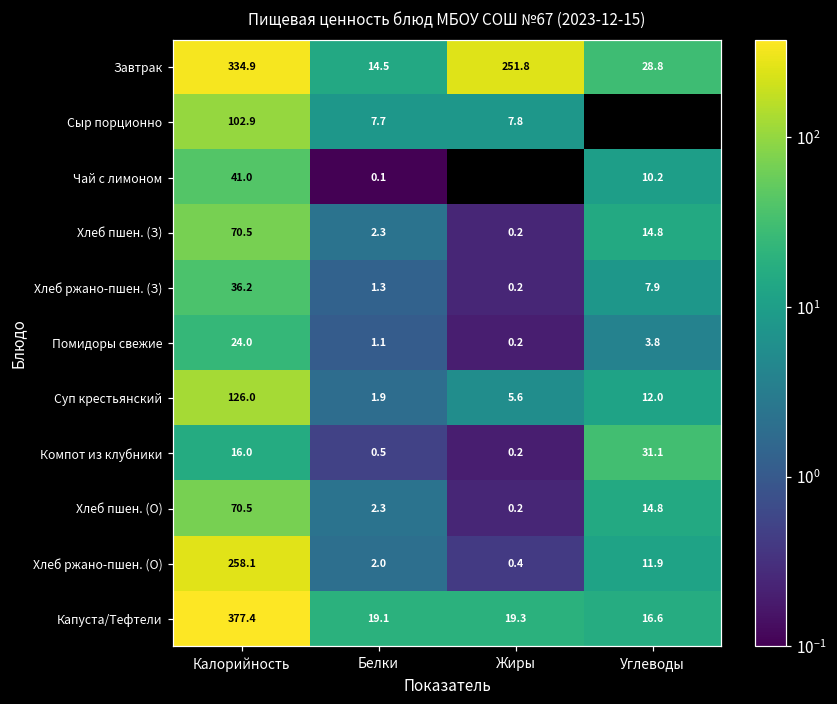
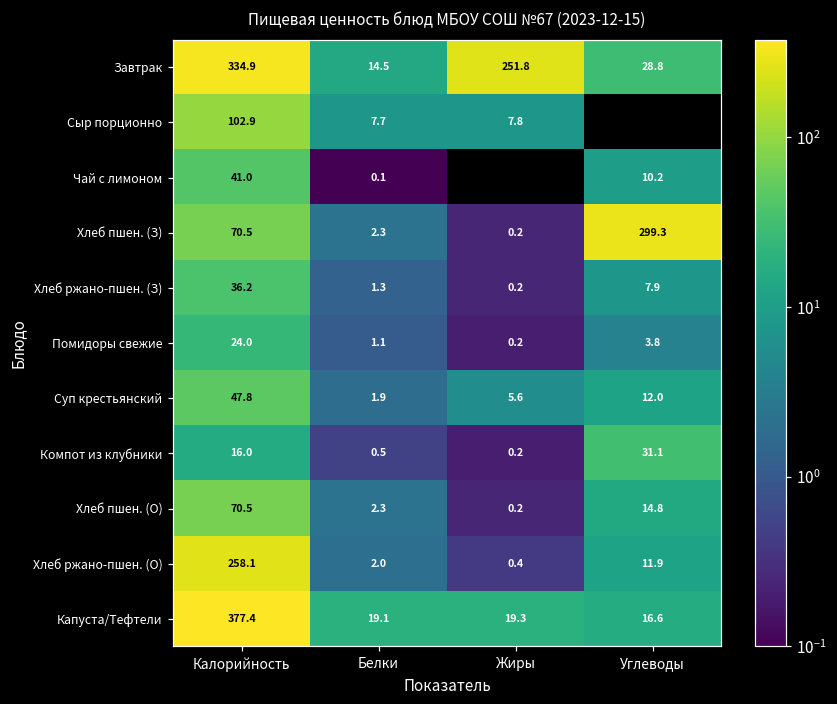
  {
    "Завтрак": {
      "Калорийность": 334.9,
      "Белки": 14.5,
      "Жиры": 251.8,
      "Углеводы": 28.8
    },
    "Сыр порционно": {
      "Калорийность": 102.9,
      "Белки": 7.7,
      "Жиры": 7.8
    },
    "Чай с лимоном": {
      "Калорийность": 41.0,
      "Белки": 0.1,
      "Углеводы": 10.2
    },
    "Хлеб пшен. (З)": {
      "Калорийность": 70.5,
      "Белки": 2.3,
      "Жиры": 0.2,
-     "Углеводы": 14.8
+     "Углеводы": 299.3
    },
    "Хлеб ржано-пшен. (З)": {
      "Калорийность": 36.2,
      "Белки": 1.3,
      "Жиры": 0.2,
      "Углеводы": 7.9
    },
    "Помидоры свежие": {
      "Калорийность": 24.0,
      "Белки": 1.1,
      "Жиры": 0.2,
      "Углеводы": 3.8
    },
    "Суп крестьянский": {
-     "Калорийность": 126.0,
+     "Калорийность": 47.8,
      "Белки": 1.9,
      "Жиры": 5.6,
      "Углеводы": 12.0
    },
    "Компот из клубники": {
      "Калорийность": 16.0,
      "Белки": 0.5,
      "Жиры": 0.2,
      "Углеводы": 31.1
    },
    "Хлеб пшен. (О)": {
      "Калорийность": 70.5,
      "Белки": 2.3,
      "Жиры": 0.2,
      "Углеводы": 14.8
    },
    "Хлеб ржано-пшен. (О)": {
      "Калорийность": 258.1,
      "Белки": 2.0,
      "Жиры": 0.4,
      "Углеводы": 11.9
    },
    "Капуста/Тефтели": {
      "Калорийность": 377.4,
      "Белки": 19.1,
      "Жиры": 19.3,
      "Углеводы": 16.6
    }
  }
